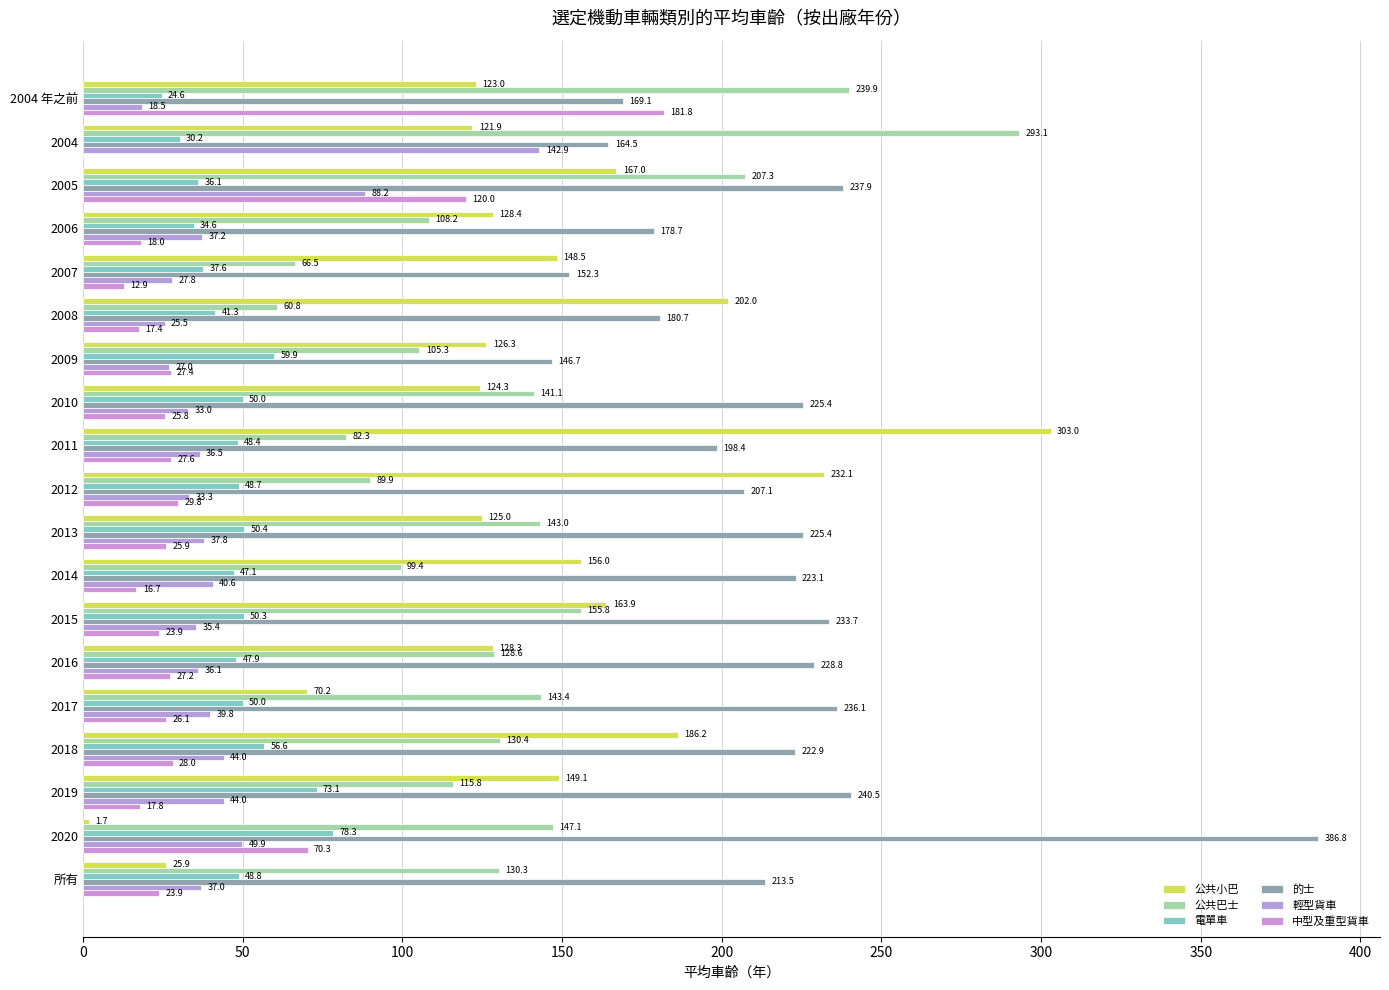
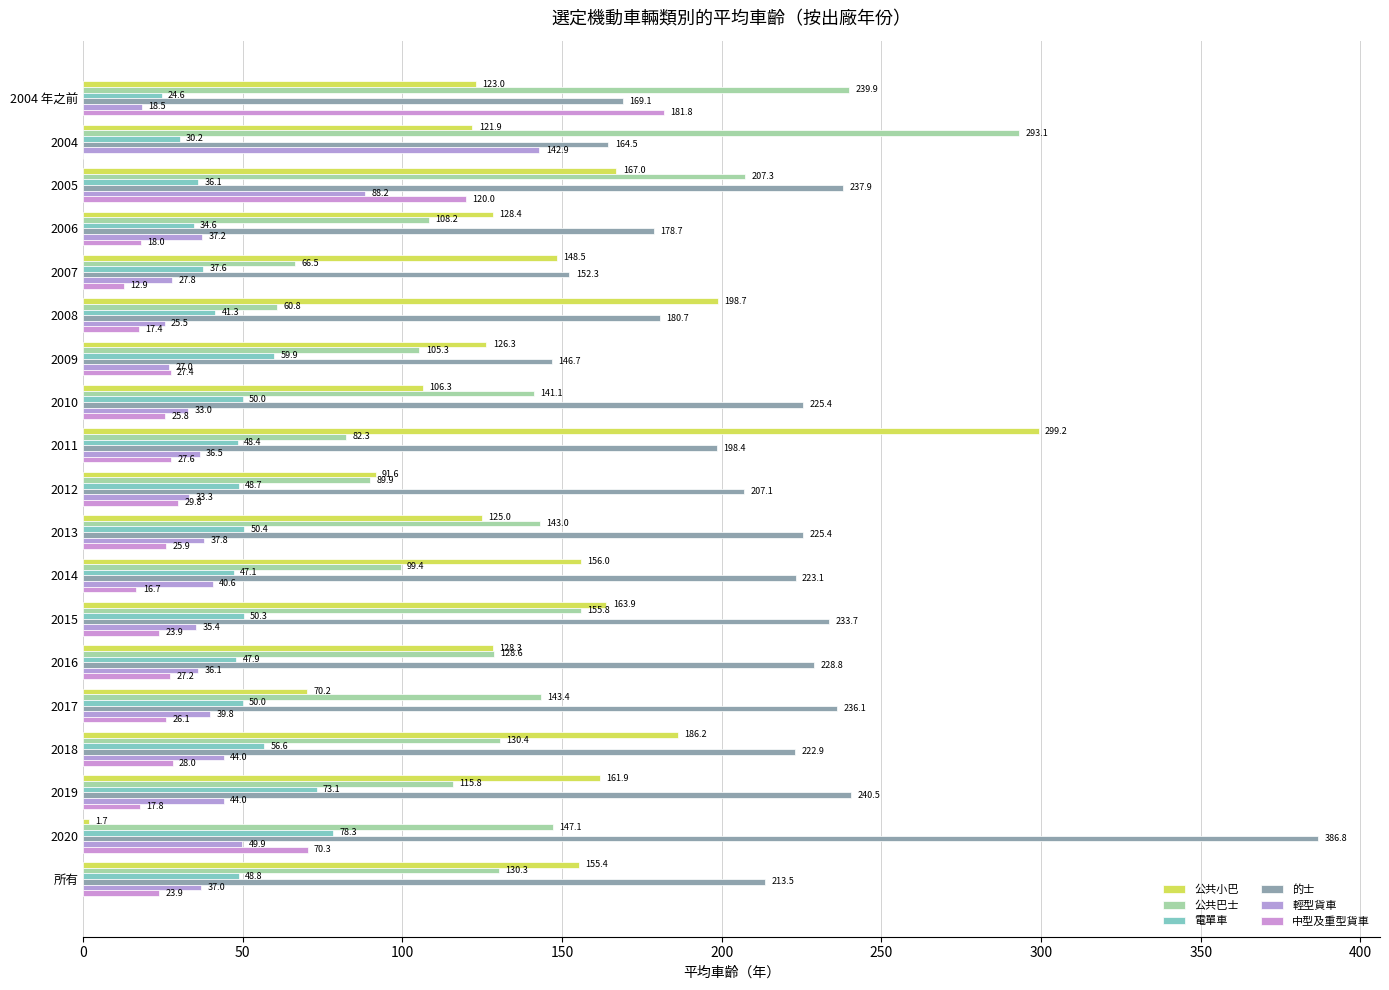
  {
    "公共小巴": {
      "2004 年之前": 123.0,
      "2004": 121.9,
      "2005": 167.0,
      "2006": 128.4,
      "2007": 148.5,
-     "2008": 202.0,
+     "2008": 198.7,
      "2009": 126.3,
-     "2010": 124.3,
-     "2011": 303.0,
-     "2012": 232.1,
+     "2010": 106.3,
+     "2011": 299.2,
+     "2012": 91.6,
      "2013": 125.0,
      "2014": 156.0,
      "2015": 163.9,
      "2017": 70.2,
      "2018": 186.2,
-     "2019": 149.1,
+     "2019": 161.9,
      "2020": 1.7,
-     "所有": 25.9
+     "所有": 155.4
    }
  }
